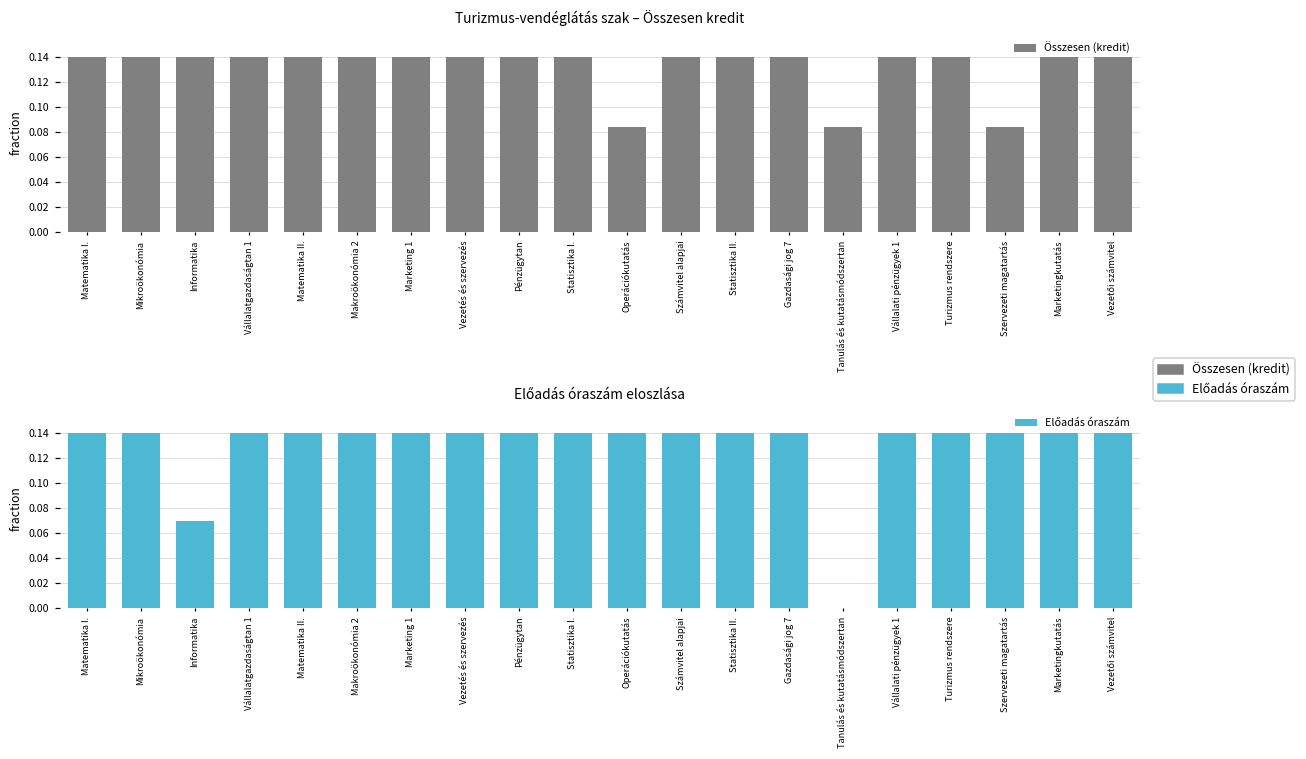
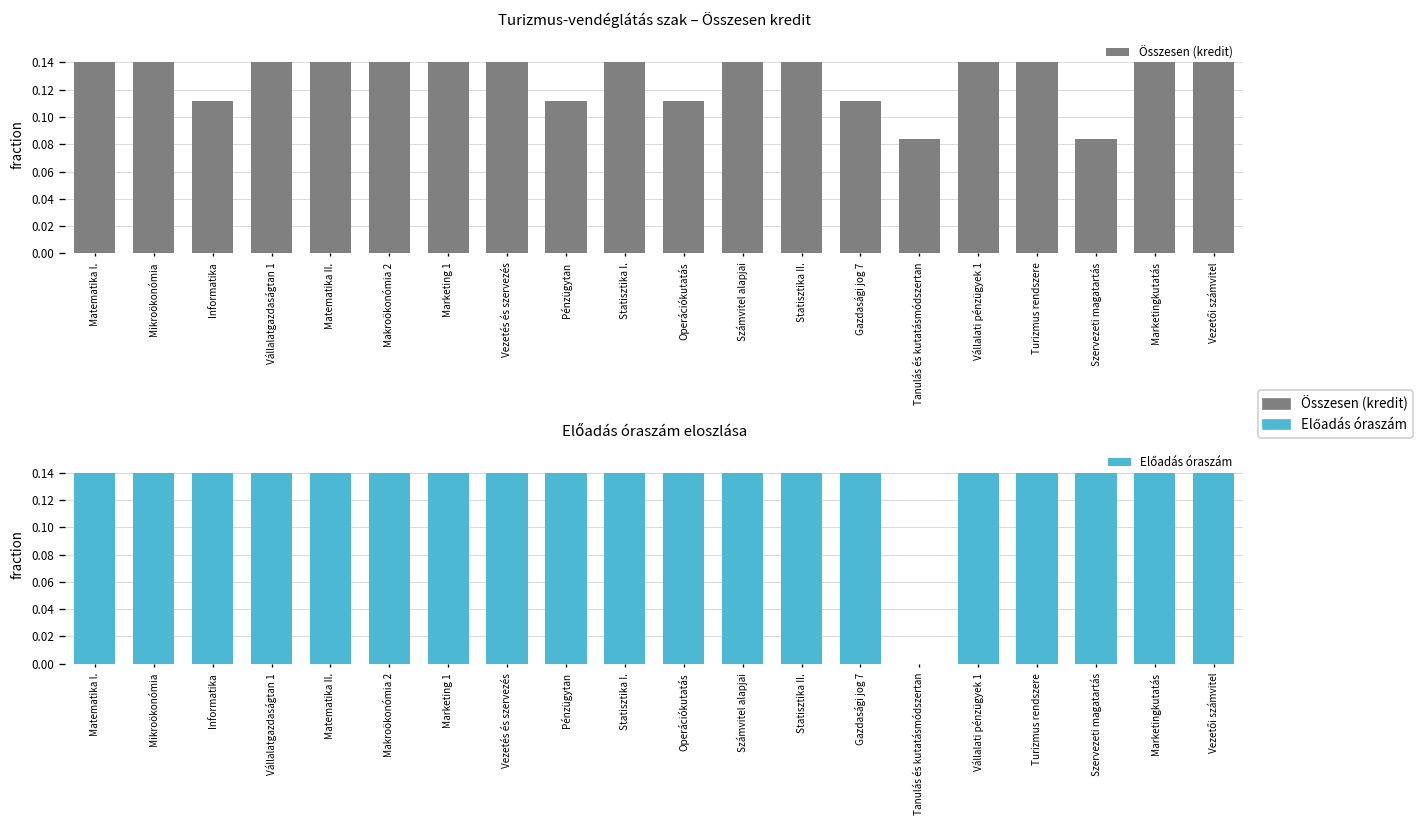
  {
    "Turizmus-vendéglátás szak – Összesen kredit": {
      "Matematika I.": 0.140,
      "Mikroökonómia": 0.140,
-     "Informatika": 0.140,
+     "Informatika": 0.112,
      "Vállalatgazdaságtan 1": 0.140,
      "Matematika II.": 0.140,
      "Makroökonómia 2": 0.140,
      "Marketing 1": 0.140,
      "Vezetés és szervezés": 0.140,
-     "Pénzügytan": 0.140,
+     "Pénzügytan": 0.112,
      "Statisztika I.": 0.140,
-     "Operációkutatás": 0.084,
+     "Operációkutatás": 0.112,
      "Számvitel alapjai": 0.140,
      "Statisztika II.": 0.140,
-     "Gazdasági jog 7": 0.140,
+     "Gazdasági jog 7": 0.112,
      "Tanulás és kutatásmódszertan": 0.084,
      "Vállalati pénzügyek 1": 0.140,
      "Turizmus rendszere": 0.140,
      "Szervezeti magatartás": 0.084,
      "Marketingkutatás": 0.140,
      "Vezetői számvitel": 0.140
    },
    "Előadás óraszám eloszlása": {
      "Matematika I.": 0.140,
      "Mikroökonómia": 0.140,
-     "Informatika": 0.070,
+     "Informatika": 0.140,
      "Vállalatgazdaságtan 1": 0.140,
      "Matematika II.": 0.140,
      "Makroökonómia 2": 0.140,
      "Marketing 1": 0.140,
      "Vezetés és szervezés": 0.140,
      "Pénzügytan": 0.140,
      "Statisztika I.": 0.140,
      "Operációkutatás": 0.140,
      "Számvitel alapjai": 0.140,
      "Statisztika II.": 0.140,
      "Gazdasági jog 7": 0.140,
      "Tanulás és kutatásmódszertan": 0.000,
      "Vállalati pénzügyek 1": 0.140,
      "Turizmus rendszere": 0.140,
      "Szervezeti magatartás": 0.140,
      "Marketingkutatás": 0.140,
      "Vezetői számvitel": 0.140
    }
  }
